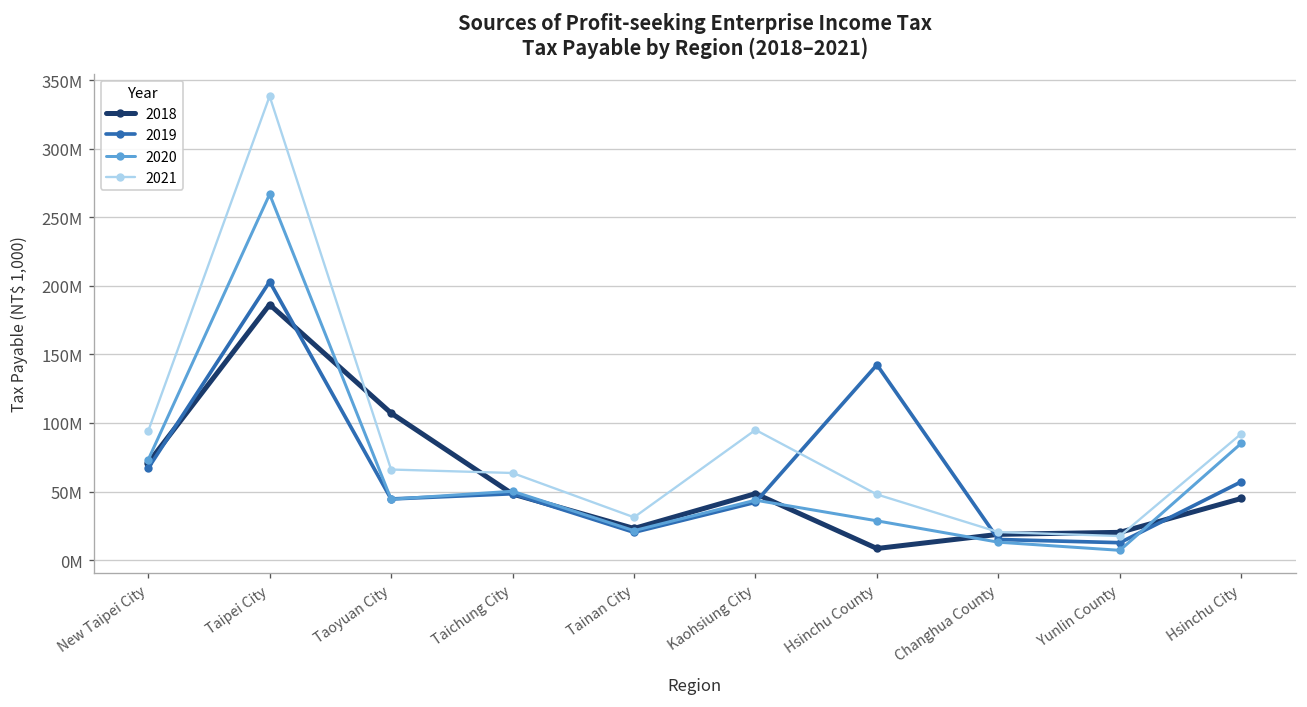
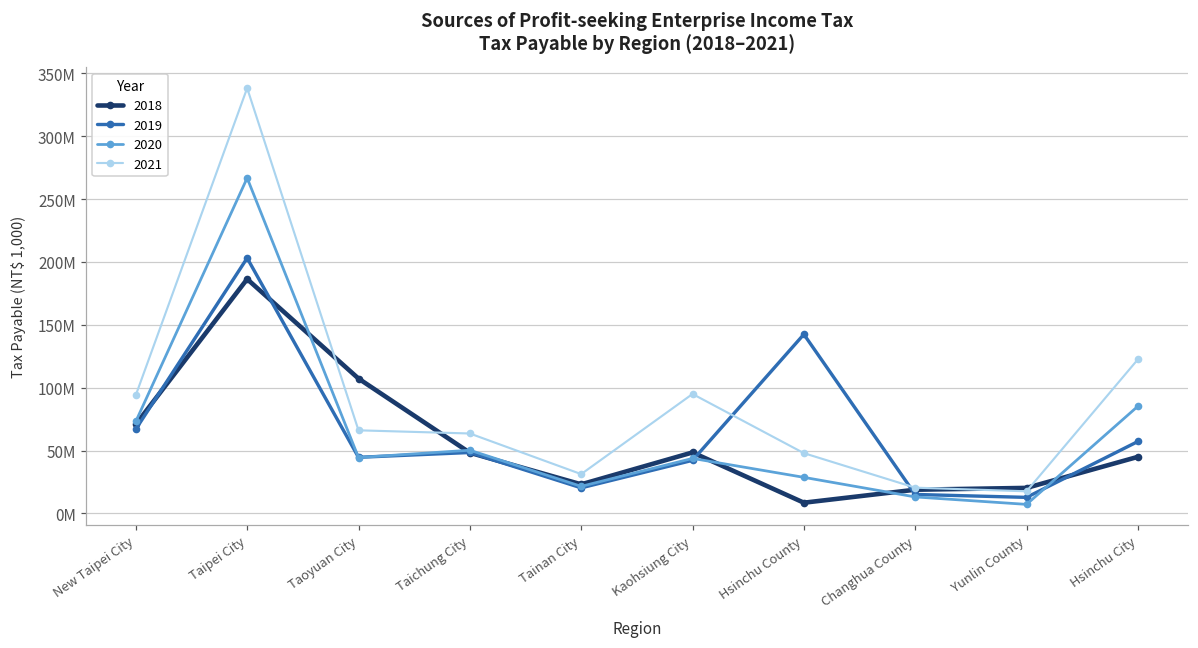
  {
    "2018": {
      "New Taipei City": 71000000,
      "Taipei City": 186000000,
      "Taoyuan City": 107000000,
      "Kaohsiung City": 48000000,
      "Hsinchu County": 9000000,
      "Yunlin County": 20000000,
      "Hsinchu City": 45000000
    },
    "2019": {
      "New Taipei City": 67000000,
      "Taipei City": 203000000,
      "Hsinchu County": 142000000,
      "Yunlin County": 13000000,
      "Hsinchu City": 57000000
    },
    "2020": {
      "New Taipei City": 73000000,
      "Taipei City": 267000000,
      "Hsinchu County": 29000000,
      "Yunlin County": 7000000,
      "Hsinchu City": 85000000
    },
    "2021": {
      "New Taipei City": 94000000,
      "Taipei City": 338000000,
      "Taoyuan City": 66000000,
      "Taichung City": 64000000,
      "Tainan City": 31000000,
      "Kaohsiung City": 95000000,
      "Hsinchu County": 48000000,
      "Yunlin County": 18000000,
-     "Hsinchu City": 92000000
+     "Hsinchu City": 123000000
    }
  }
